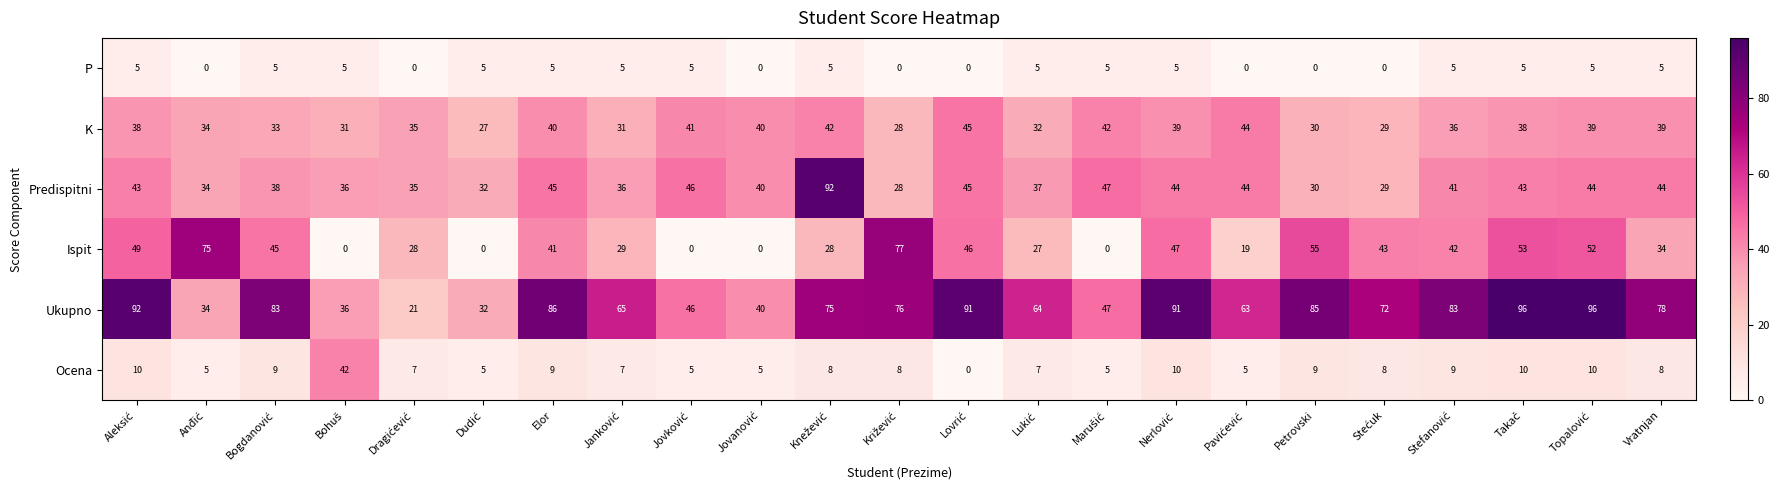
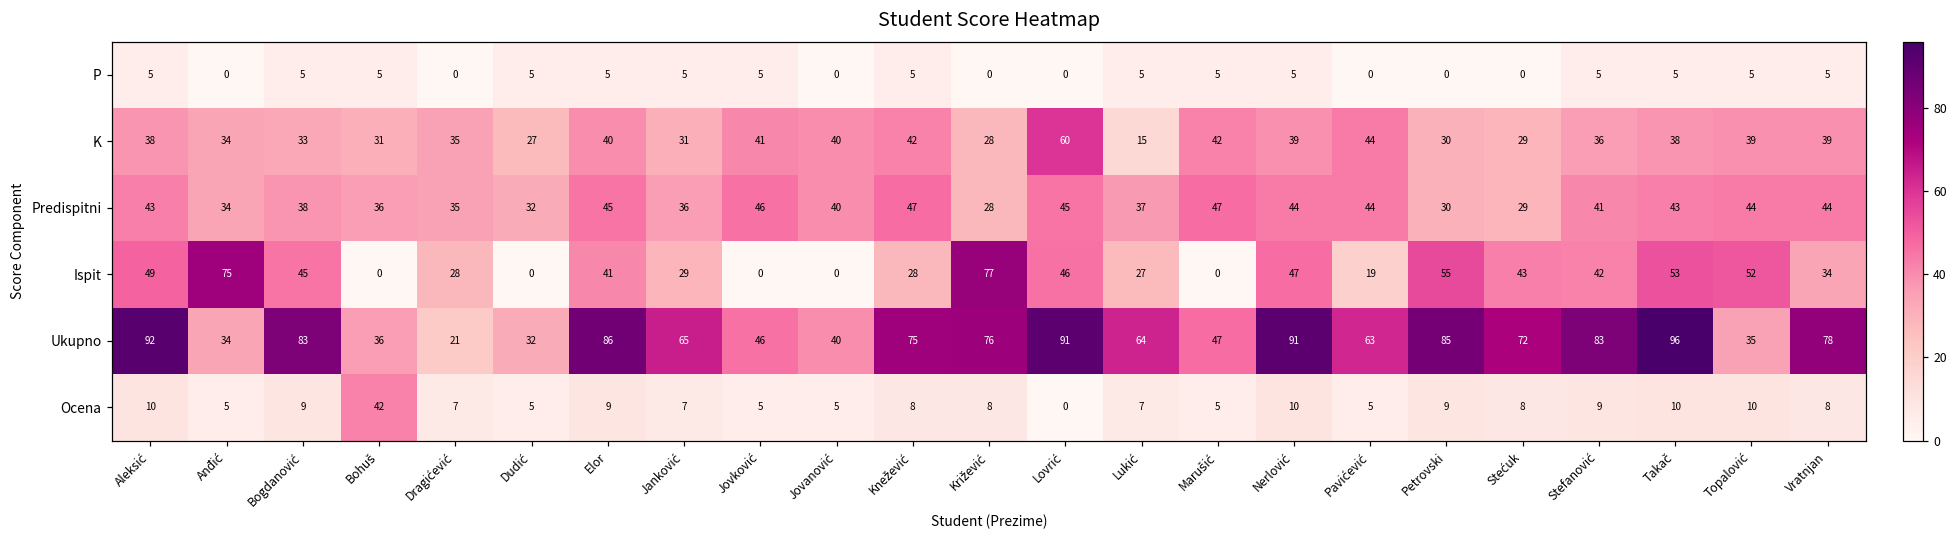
  {
    "P": {
      "Aleksić": 5,
      "Anđić": 0,
      "Bogdanović": 5,
      "Bohuš": 5,
      "Dragićević": 0,
      "Dudić": 5,
      "Elor": 5,
      "Janković": 5,
      "Jovković": 5,
      "Jovanović": 0,
      "Knežević": 5,
      "Križević": 0,
      "Lovrić": 0,
      "Lukić": 5,
      "Marušić": 5,
      "Nerlović": 5,
      "Pavićević": 0,
      "Petrovski": 0,
      "Stećuk": 0,
      "Stefanović": 5,
      "Takač": 5,
      "Topalović": 5,
      "Vratnjan": 5
    },
    "K": {
      "Aleksić": 38,
      "Anđić": 34,
      "Bogdanović": 33,
      "Bohuš": 31,
      "Dragićević": 35,
      "Dudić": 27,
      "Elor": 40,
      "Janković": 31,
      "Jovković": 41,
      "Jovanović": 40,
      "Knežević": 42,
      "Križević": 28,
-     "Lovrić": 45,
-     "Lukić": 32,
+     "Lovrić": 60,
+     "Lukić": 15,
      "Marušić": 42,
      "Nerlović": 39,
      "Pavićević": 44,
      "Petrovski": 30,
      "Stećuk": 29,
      "Stefanović": 36,
      "Takač": 38,
      "Topalović": 39,
      "Vratnjan": 39
    },
    "Predispitni": {
      "Aleksić": 43,
      "Anđić": 34,
      "Bogdanović": 38,
      "Bohuš": 36,
      "Dragićević": 35,
      "Dudić": 32,
      "Elor": 45,
      "Janković": 36,
      "Jovković": 46,
      "Jovanović": 40,
-     "Knežević": 92,
+     "Knežević": 47,
      "Križević": 28,
      "Lovrić": 45,
      "Lukić": 37,
      "Marušić": 47,
      "Nerlović": 44,
      "Pavićević": 44,
      "Petrovski": 30,
      "Stećuk": 29,
      "Stefanović": 41,
      "Takač": 43,
      "Topalović": 44,
      "Vratnjan": 44
    },
    "Ispit": {
      "Aleksić": 49,
      "Anđić": 75,
      "Bogdanović": 45,
      "Bohuš": 0,
      "Dragićević": 28,
      "Dudić": 0,
      "Elor": 41,
      "Janković": 29,
      "Jovković": 0,
      "Jovanović": 0,
      "Knežević": 28,
      "Križević": 77,
      "Lovrić": 46,
      "Lukić": 27,
      "Marušić": 0,
      "Nerlović": 47,
      "Pavićević": 19,
      "Petrovski": 55,
      "Stećuk": 43,
      "Stefanović": 42,
      "Takač": 53,
      "Topalović": 52,
      "Vratnjan": 34
    },
    "Ukupno": {
      "Aleksić": 92,
      "Anđić": 34,
      "Bogdanović": 83,
      "Bohuš": 36,
      "Dragićević": 21,
      "Dudić": 32,
      "Elor": 86,
      "Janković": 65,
      "Jovković": 46,
      "Jovanović": 40,
      "Knežević": 75,
      "Križević": 76,
      "Lovrić": 91,
      "Lukić": 64,
      "Marušić": 47,
      "Nerlović": 91,
      "Pavićević": 63,
      "Petrovski": 85,
      "Stećuk": 72,
      "Stefanović": 83,
      "Takač": 96,
-     "Topalović": 96,
+     "Topalović": 35,
      "Vratnjan": 78
    },
    "Ocena": {
      "Aleksić": 10,
      "Anđić": 5,
      "Bogdanović": 9,
      "Bohuš": 42,
      "Dragićević": 7,
      "Dudić": 5,
      "Elor": 9,
      "Janković": 7,
      "Jovković": 5,
      "Jovanović": 5,
      "Knežević": 8,
      "Križević": 8,
      "Lovrić": 0,
      "Lukić": 7,
      "Marušić": 5,
      "Nerlović": 10,
      "Pavićević": 5,
      "Petrovski": 9,
      "Stećuk": 8,
      "Stefanović": 9,
      "Takač": 10,
      "Topalović": 10,
      "Vratnjan": 8
    }
  }
